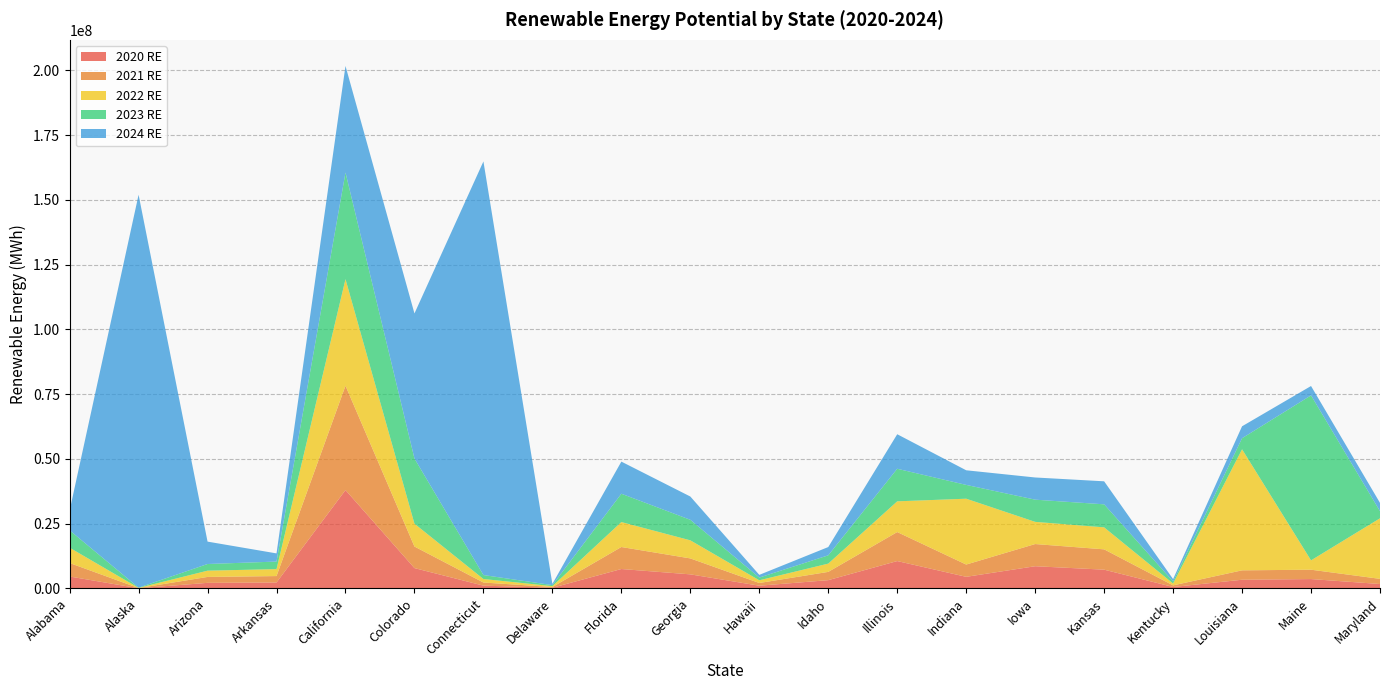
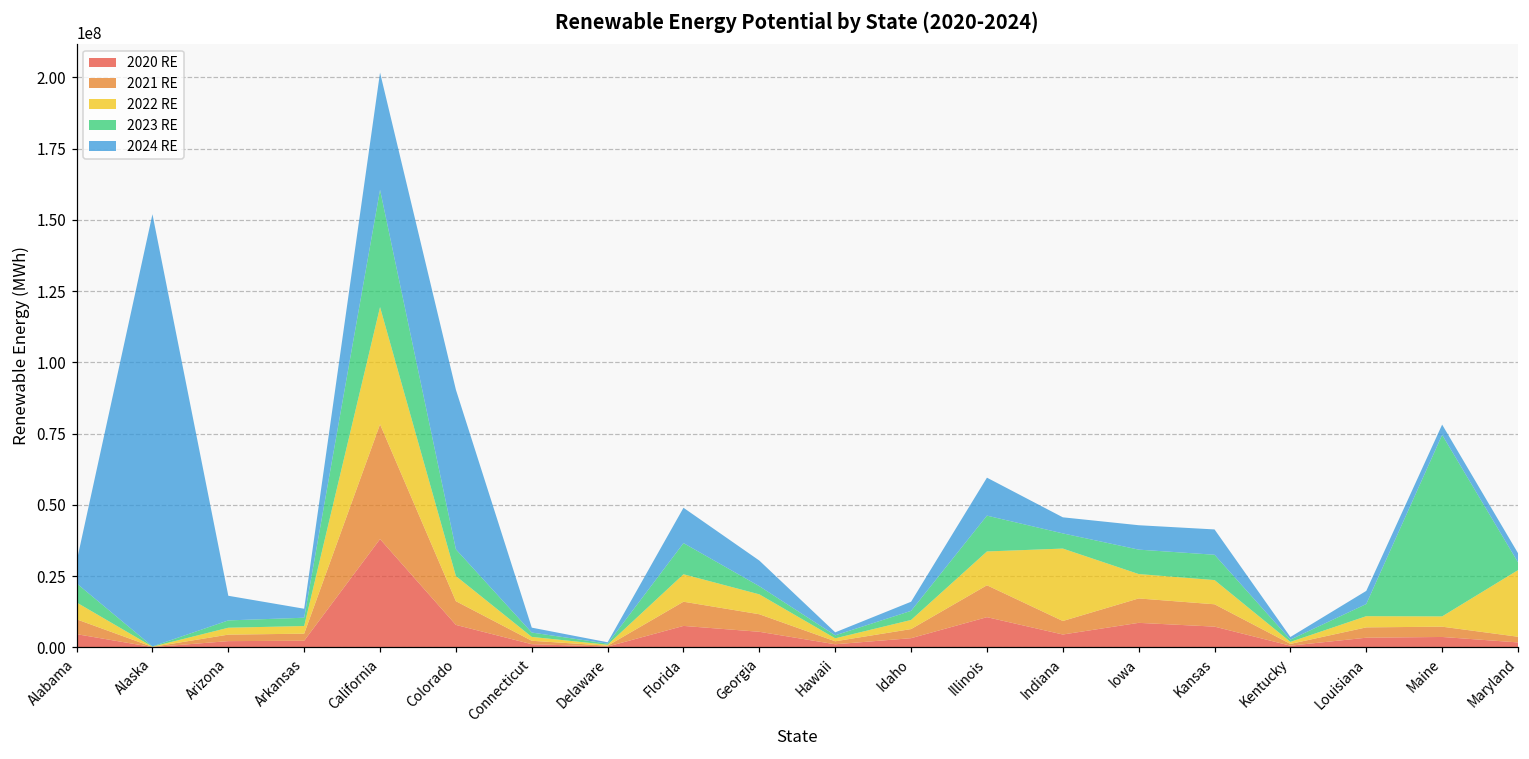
  {
    "2022 RE": {
      "Alabama": 6000000,
      "Arizona": 2000000,
      "Arkansas": 3000000,
      "California": 41000000,
      "Colorado": 9000000,
      "Connecticut": 1000000,
      "Florida": 10000000,
      "Georgia": 7000000,
      "Hawaii": 1000000,
      "Idaho": 3000000,
      "Illinois": 12000000,
      "Indiana": 25000000,
      "Iowa": 9000000,
      "Kansas": 8000000,
-     "Louisiana": 47000000,
+     "Louisiana": 4000000,
      "Maine": 4000000,
      "Maryland": 23000000
    },
    "2023 RE": {
      "Alabama": 7000000,
      "Arizona": 3000000,
      "Arkansas": 3000000,
      "California": 41000000,
-     "Colorado": 25000000,
+     "Colorado": 9000000,
      "Connecticut": 2000000,
      "Florida": 11000000,
-     "Georgia": 8000000,
+     "Georgia": 3000000,
      "Hawaii": 1000000,
      "Idaho": 3000000,
      "Illinois": 13000000,
      "Indiana": 5000000,
      "Iowa": 9000000,
      "Kansas": 9000000,
      "Louisiana": 4000000,
      "Maine": 64000000,
      "Maryland": 3000000
    },
    "2024 RE": {
      "Alabama": 8000000,
      "Alaska": 152000000,
      "Arizona": 9000000,
      "Arkansas": 3000000,
      "California": 41000000,
      "Colorado": 56000000,
-     "Connecticut": 160000000,
+     "Connecticut": 2000000,
      "Florida": 12000000,
      "Georgia": 9000000,
      "Hawaii": 1000000,
      "Idaho": 3000000,
      "Illinois": 13000000,
      "Indiana": 6000000,
      "Iowa": 9000000,
      "Kansas": 9000000,
      "Louisiana": 5000000,
      "Maine": 4000000,
      "Maryland": 3000000
    }
  }
